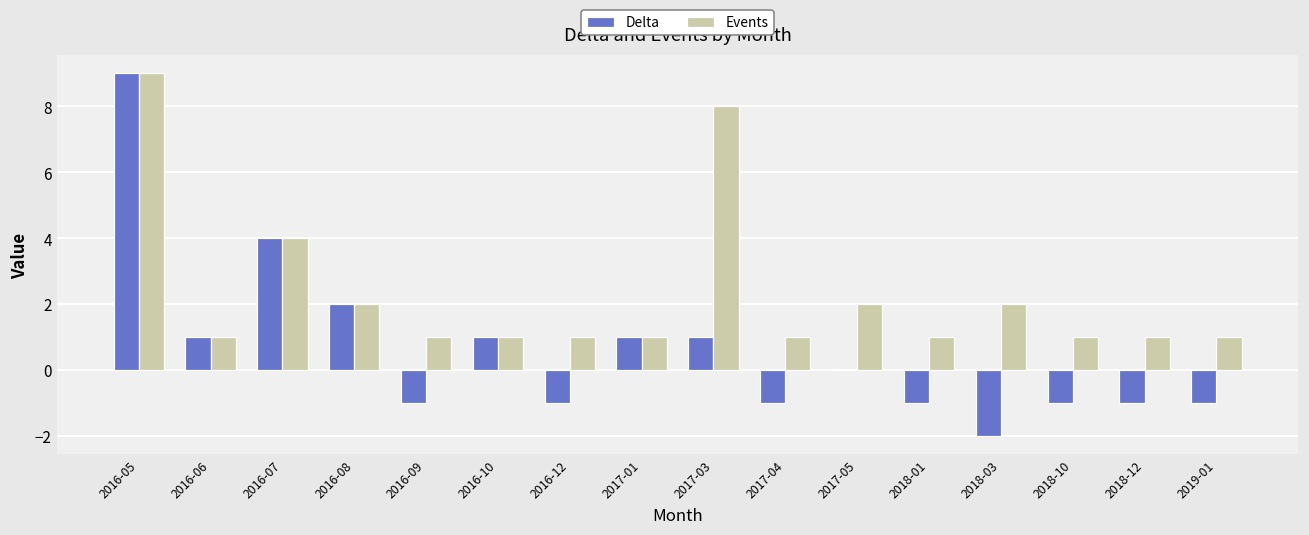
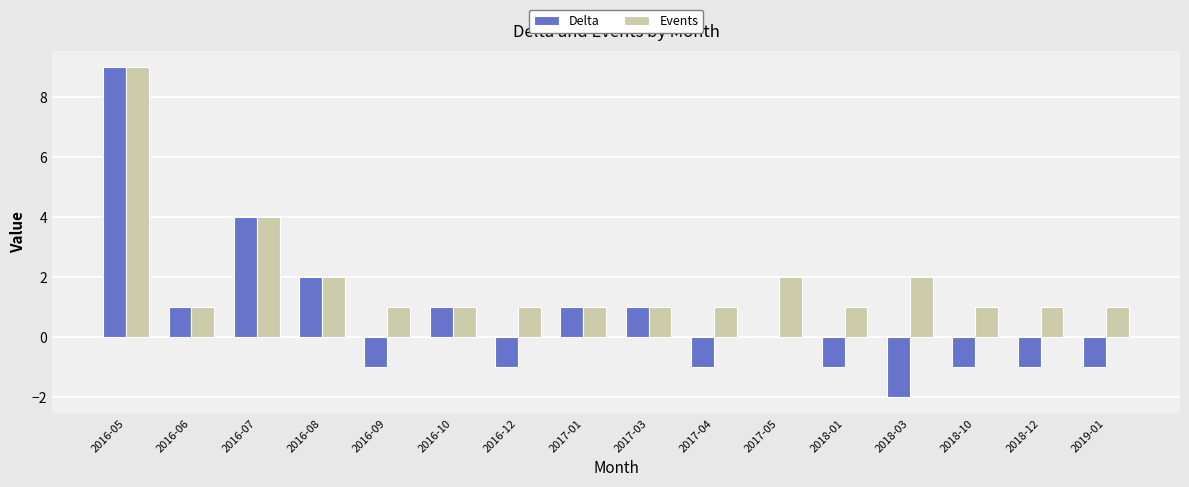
  {
    "Delta": {
      "2016-05": 9,
      "2016-06": 1,
      "2016-07": 4,
      "2016-08": 2,
      "2016-09": -1,
      "2016-10": 1,
      "2016-12": -1,
      "2017-01": 1,
      "2017-03": 1,
      "2017-04": -1,
      "2017-05": 0,
      "2018-01": -1,
      "2018-03": -2,
      "2018-10": -1,
      "2018-12": -1,
      "2019-01": -1
    },
    "Events": {
      "2016-05": 9,
      "2016-06": 1,
      "2016-07": 4,
      "2016-08": 2,
      "2016-09": 1,
      "2016-10": 1,
      "2016-12": 1,
      "2017-01": 1,
-     "2017-03": 8,
+     "2017-03": 1,
      "2017-04": 1,
      "2017-05": 2,
      "2018-01": 1,
      "2018-03": 2,
      "2018-10": 1,
      "2018-12": 1,
      "2019-01": 1
    }
  }
